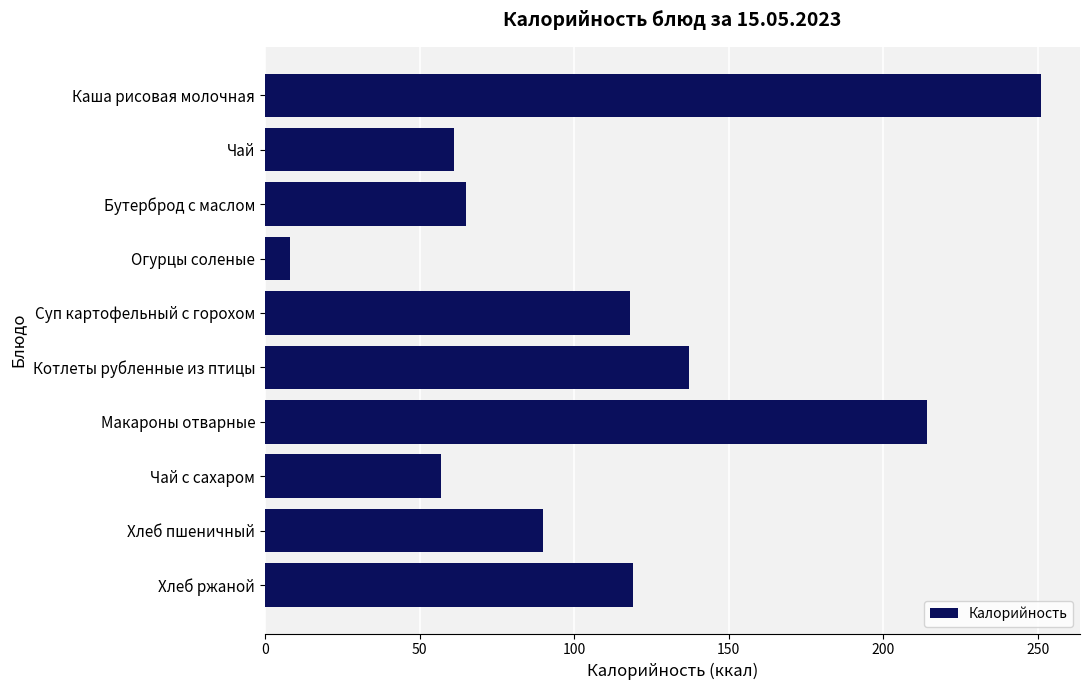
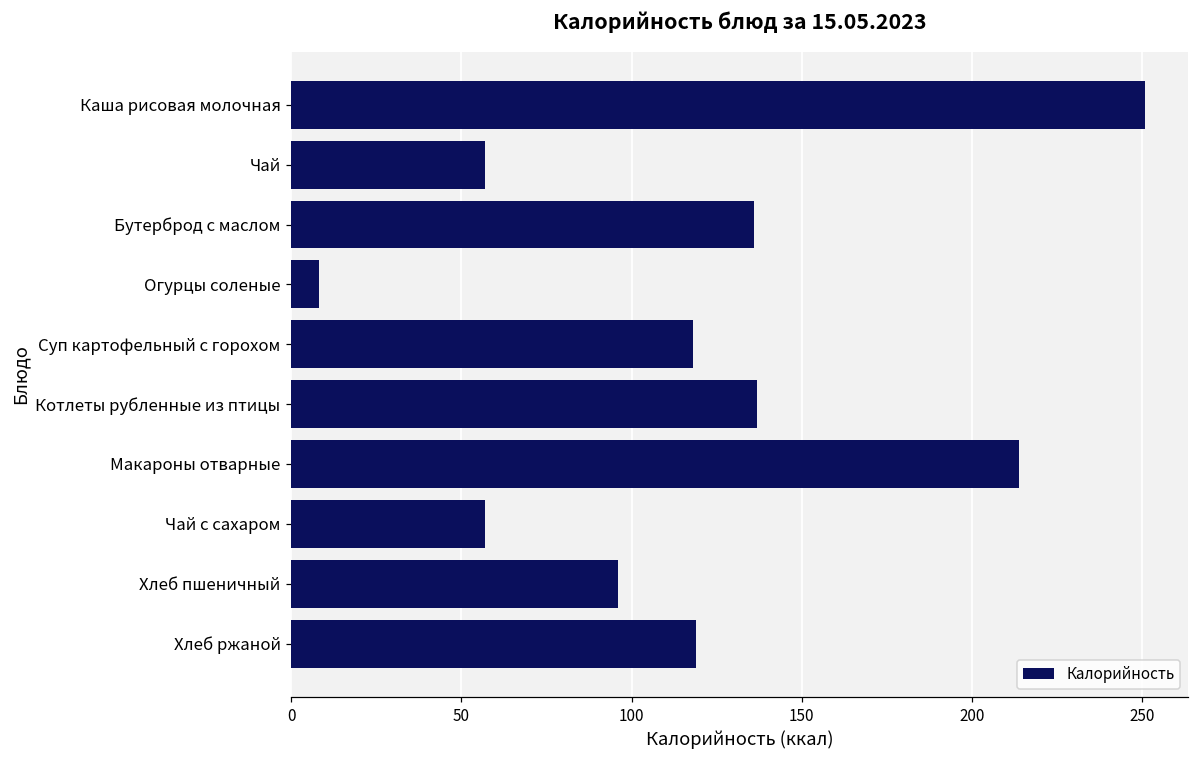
  {
    "Каша рисовая молочная": 251,
-   "Чай": 61,
-   "Бутерброд с маслом": 65,
+   "Чай": 57,
+   "Бутерброд с маслом": 136,
    "Огурцы соленые": 8,
    "Суп картофельный с горохом": 118,
    "Котлеты рубленные из птицы": 137,
    "Макароны отварные": 214,
    "Чай с сахаром": 57,
-   "Хлеб пшеничный": 90,
+   "Хлеб пшеничный": 96,
    "Хлеб ржаной": 119
  }
